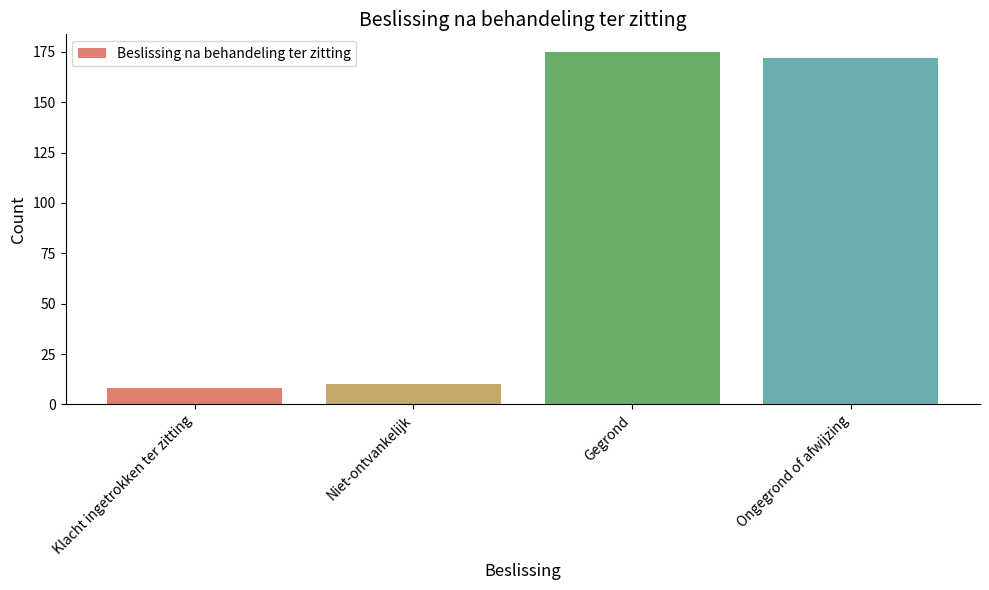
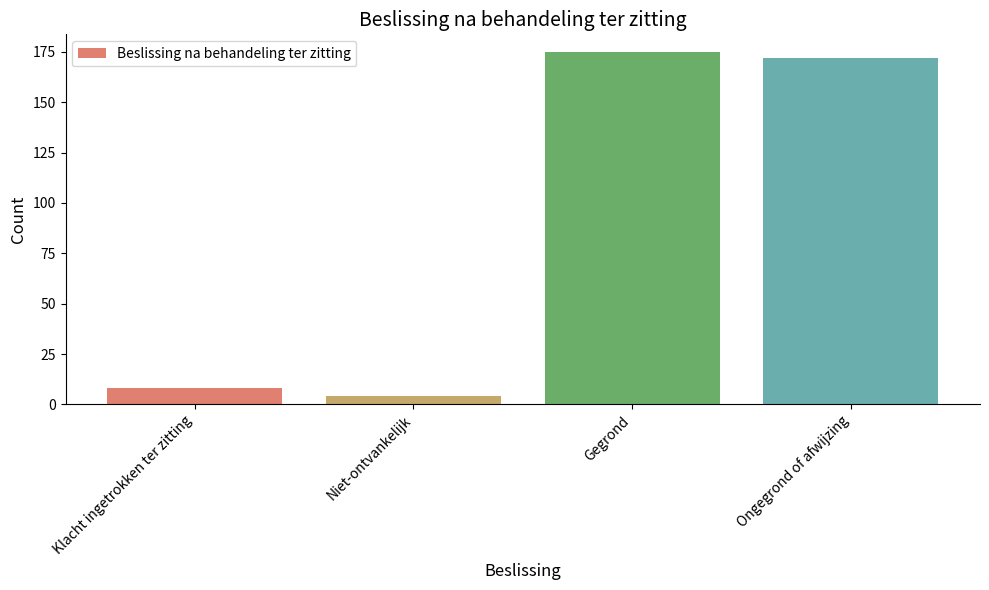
  {
    "Klacht ingetrokken ter zitting": 8,
-   "Niet-ontvankelijk": 10,
+   "Niet-ontvankelijk": 4,
    "Gegrond": 175,
    "Ongegrond of afwijzing": 172
  }
